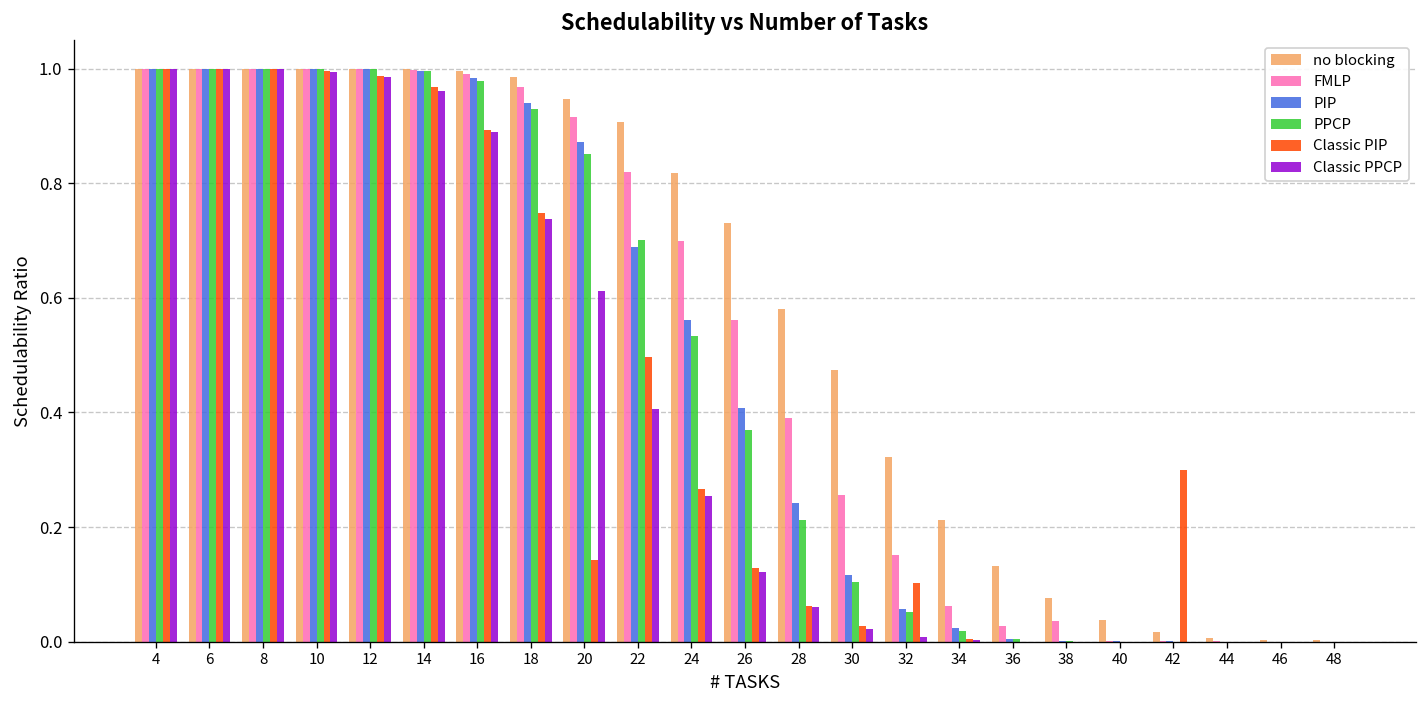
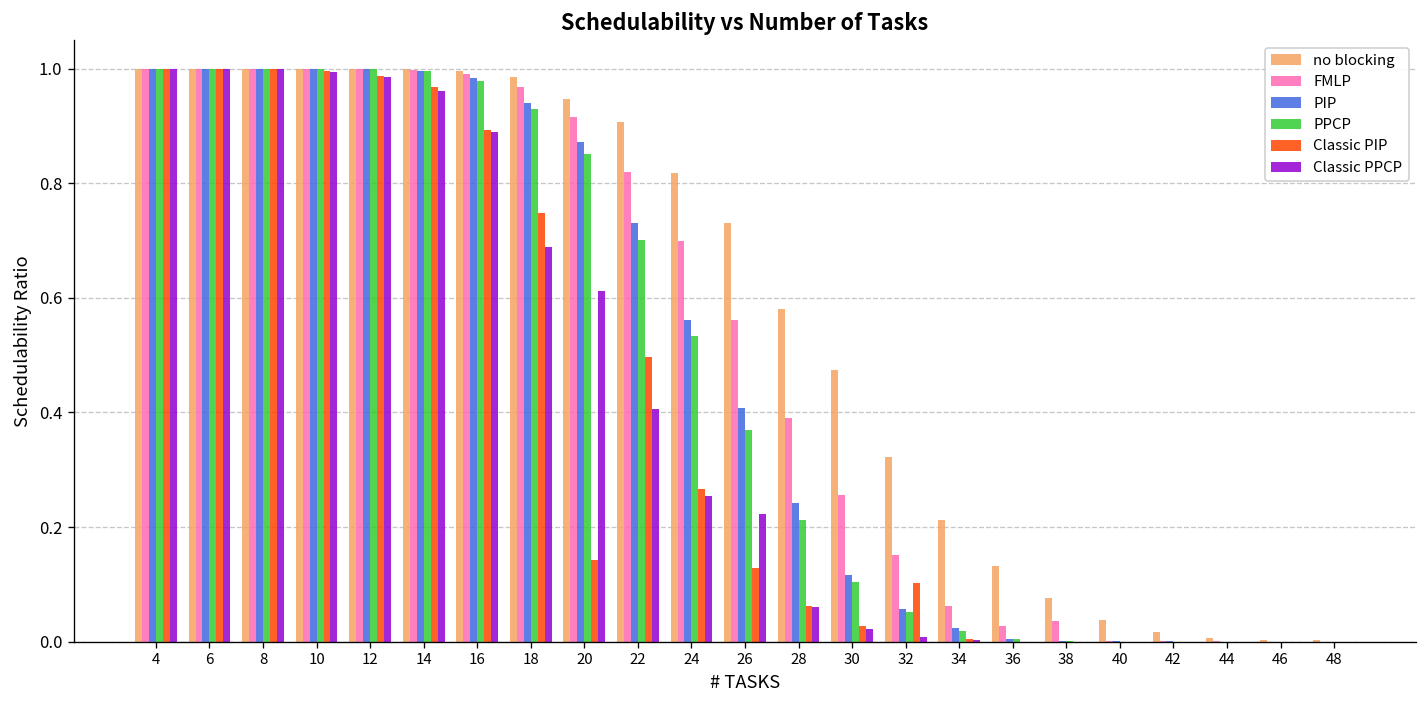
  {
    "no blocking": {
      "4": 1.00,
      "6": 1.00,
      "8": 1.00,
      "10": 1.00,
      "12": 1.00,
      "14": 1.00,
      "16": 1.00,
      "18": 0.99,
      "20": 0.95,
      "22": 0.91,
      "24": 0.82,
      "26": 0.73,
      "28": 0.58,
      "30": 0.47,
      "32": 0.32,
      "34": 0.21,
      "36": 0.13,
      "38": 0.08,
      "40": 0.04,
      "42": 0.02,
      "44": 0.01
    },
    "FMLP": {
      "4": 1.00,
      "6": 1.00,
      "8": 1.00,
      "10": 1.00,
      "12": 1.00,
      "14": 1.00,
      "16": 0.99,
      "18": 0.97,
      "20": 0.92,
      "22": 0.82,
      "24": 0.70,
      "26": 0.56,
      "28": 0.39,
      "30": 0.26,
      "32": 0.15,
      "34": 0.06,
      "36": 0.03,
      "38": 0.04,
      "46": 0.00,
      "48": 0.00
    },
    "PIP": {
      "4": 1.00,
      "6": 1.00,
      "8": 1.00,
      "10": 1.00,
      "12": 1.00,
      "14": 1.00,
      "16": 0.98,
      "18": 0.94,
      "20": 0.87,
-     "22": 0.69,
+     "22": 0.73,
      "24": 0.56,
      "26": 0.41,
      "28": 0.24,
      "30": 0.12,
      "32": 0.06,
      "34": 0.02,
      "44": 0.00,
      "46": 0.00,
      "48": 0.00
    },
    "PPCP": {
      "4": 1.00,
      "6": 1.00,
      "8": 1.00,
      "10": 1.00,
      "12": 1.00,
      "14": 1.00,
      "16": 0.98,
      "18": 0.93,
      "20": 0.85,
      "22": 0.70,
      "24": 0.53,
      "26": 0.37,
      "28": 0.21,
      "30": 0.10,
      "32": 0.05,
      "34": 0.02,
      "40": 0.00,
      "42": 0.00,
      "44": 0.00,
      "46": 0.00,
      "48": 0.00
    },
    "Classic PIP": {
      "4": 1.0,
      "6": 1.0,
      "8": 1.0,
      "10": 1.0,
      "12": 0.99,
      "14": 0.97,
      "16": 0.89,
      "18": 0.75,
      "20": 0.14,
      "22": 0.5,
      "24": 0.27,
      "26": 0.13,
      "28": 0.06,
      "30": 0.03,
      "32": 0.1,
      "36": 0.0,
      "38": 0.0,
      "40": 0.0,
-     "42": 0.3,
+     "42": 0.0,
      "44": 0.0,
      "46": 0.0,
      "48": 0.0
    },
    "Classic PPCP": {
      "4": 1.00,
      "6": 1.00,
      "8": 1.00,
      "10": 0.99,
      "12": 0.99,
      "14": 0.96,
      "16": 0.89,
-     "18": 0.74,
+     "18": 0.69,
      "20": 0.61,
      "22": 0.41,
      "24": 0.25,
-     "26": 0.12,
+     "26": 0.22,
      "28": 0.06,
      "30": 0.02,
      "32": 0.01,
      "36": 0.00,
      "38": 0.00,
      "40": 0.00,
      "42": 0.00,
      "44": 0.00,
      "46": 0.00,
      "48": 0.00
    }
  }
